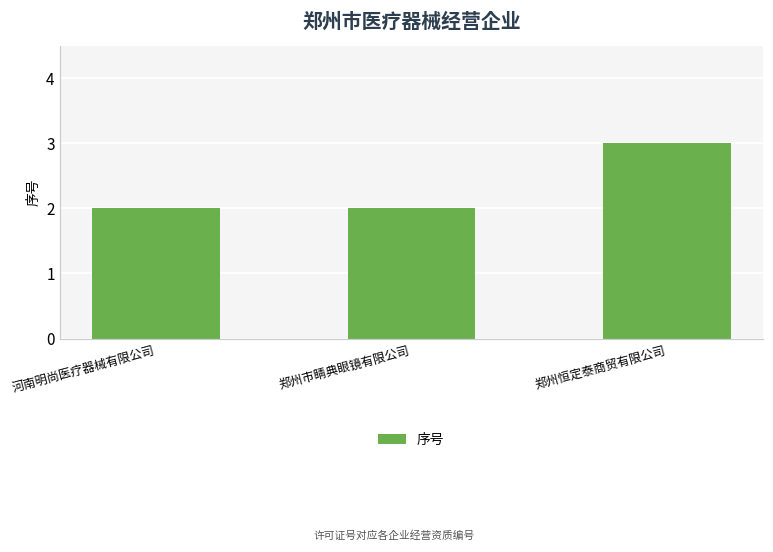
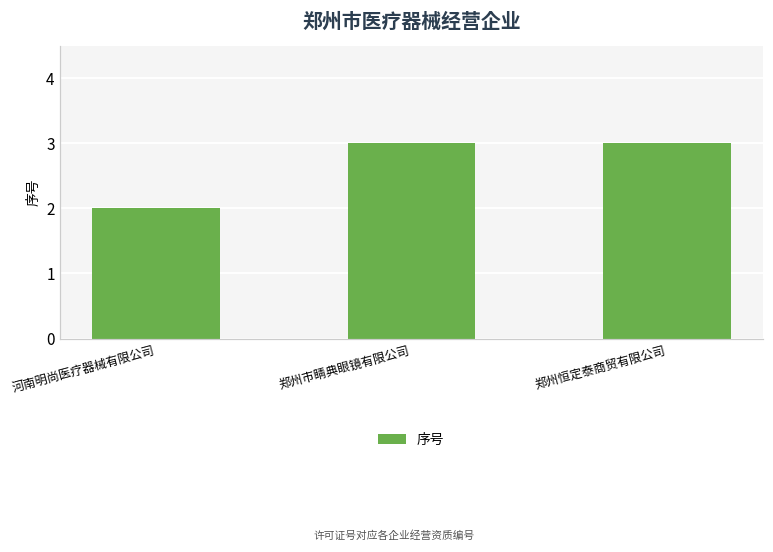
  {
    "河南明尚医疗器械有限公司": 2,
-   "郑州市睛典眼镜有限公司": 2,
+   "郑州市睛典眼镜有限公司": 3,
    "郑州恒定泰商贸有限公司": 3
  }
